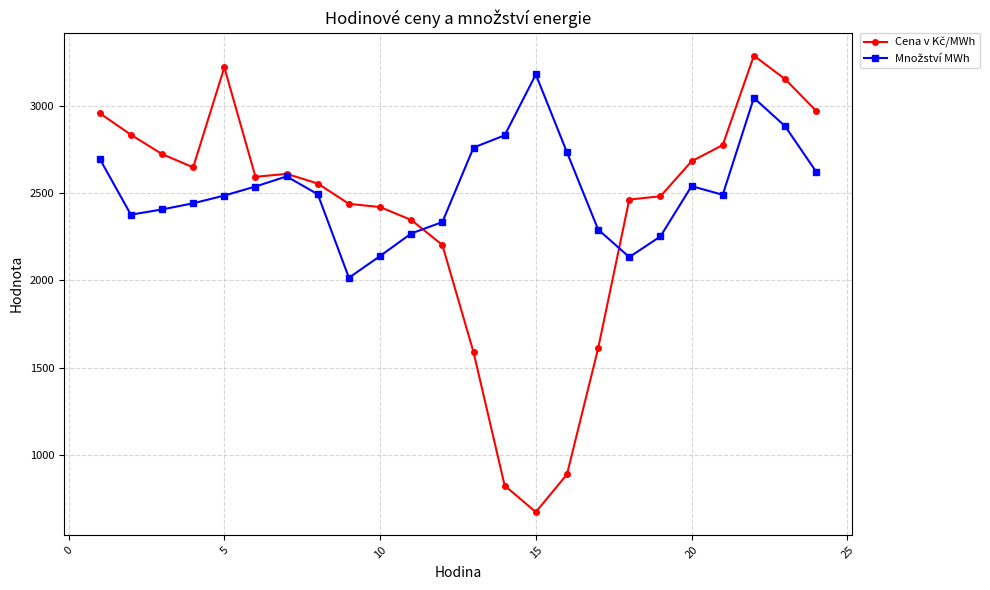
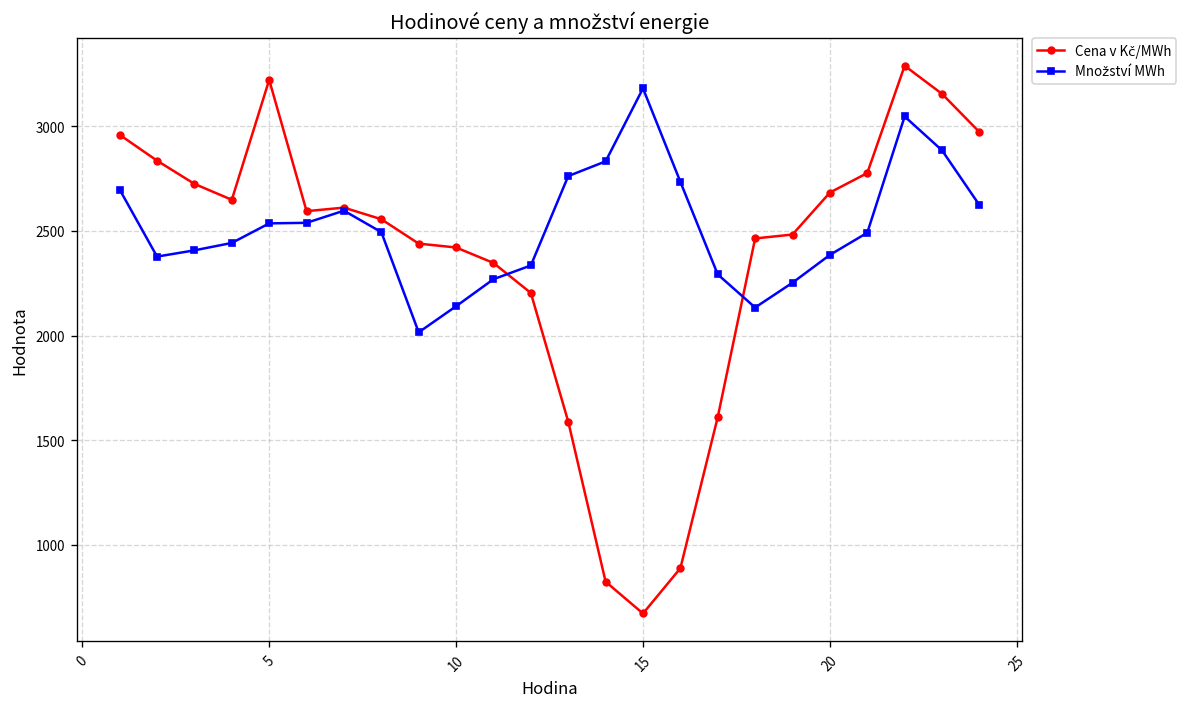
  {
    "Cena v Kč/MWh": {
      "5": 3220,
      "10": 2420,
      "15": 670,
      "20": 2680
    },
    "Množství MWh": {
-     "5": 2490,
+     "5": 2540,
      "10": 2140,
      "15": 3180,
-     "20": 2540
+     "20": 2390
    }
  }
